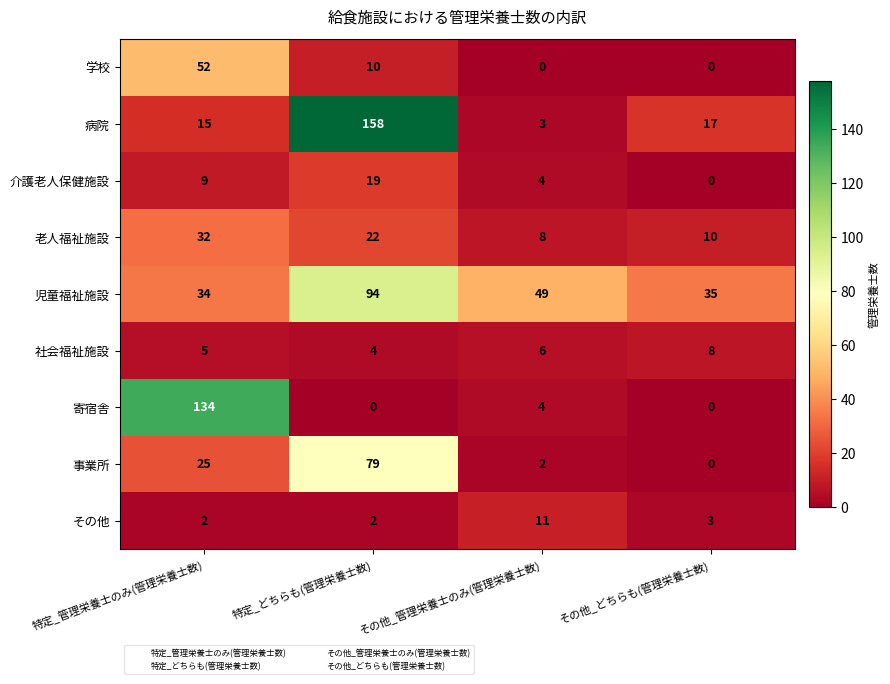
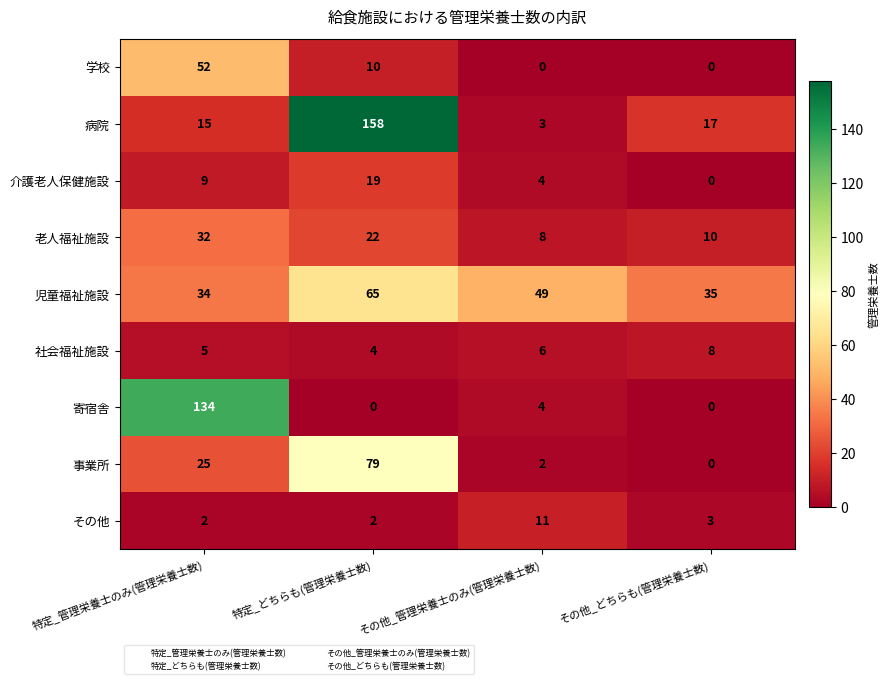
  {
    "学校": {
      "特定_管理栄養士のみ(管理栄養士数)": 52,
      "特定_どちらも(管理栄養士数)": 10,
      "その他_管理栄養士のみ(管理栄養士数)": 0,
      "その他_どちらも(管理栄養士数)": 0
    },
    "病院": {
      "特定_管理栄養士のみ(管理栄養士数)": 15,
      "特定_どちらも(管理栄養士数)": 158,
      "その他_管理栄養士のみ(管理栄養士数)": 3,
      "その他_どちらも(管理栄養士数)": 17
    },
    "介護老人保健施設": {
      "特定_管理栄養士のみ(管理栄養士数)": 9,
      "特定_どちらも(管理栄養士数)": 19,
      "その他_管理栄養士のみ(管理栄養士数)": 4,
      "その他_どちらも(管理栄養士数)": 0
    },
    "老人福祉施設": {
      "特定_管理栄養士のみ(管理栄養士数)": 32,
      "特定_どちらも(管理栄養士数)": 22,
      "その他_管理栄養士のみ(管理栄養士数)": 8,
      "その他_どちらも(管理栄養士数)": 10
    },
    "児童福祉施設": {
      "特定_管理栄養士のみ(管理栄養士数)": 34,
-     "特定_どちらも(管理栄養士数)": 94,
+     "特定_どちらも(管理栄養士数)": 65,
      "その他_管理栄養士のみ(管理栄養士数)": 49,
      "その他_どちらも(管理栄養士数)": 35
    },
    "社会福祉施設": {
      "特定_管理栄養士のみ(管理栄養士数)": 5,
      "特定_どちらも(管理栄養士数)": 4,
      "その他_管理栄養士のみ(管理栄養士数)": 6,
      "その他_どちらも(管理栄養士数)": 8
    },
    "寄宿舎": {
      "特定_管理栄養士のみ(管理栄養士数)": 134,
      "特定_どちらも(管理栄養士数)": 0,
      "その他_管理栄養士のみ(管理栄養士数)": 4,
      "その他_どちらも(管理栄養士数)": 0
    },
    "事業所": {
      "特定_管理栄養士のみ(管理栄養士数)": 25,
      "特定_どちらも(管理栄養士数)": 79,
      "その他_管理栄養士のみ(管理栄養士数)": 2,
      "その他_どちらも(管理栄養士数)": 0
    },
    "その他": {
      "特定_管理栄養士のみ(管理栄養士数)": 2,
      "特定_どちらも(管理栄養士数)": 2,
      "その他_管理栄養士のみ(管理栄養士数)": 11,
      "その他_どちらも(管理栄養士数)": 3
    }
  }
